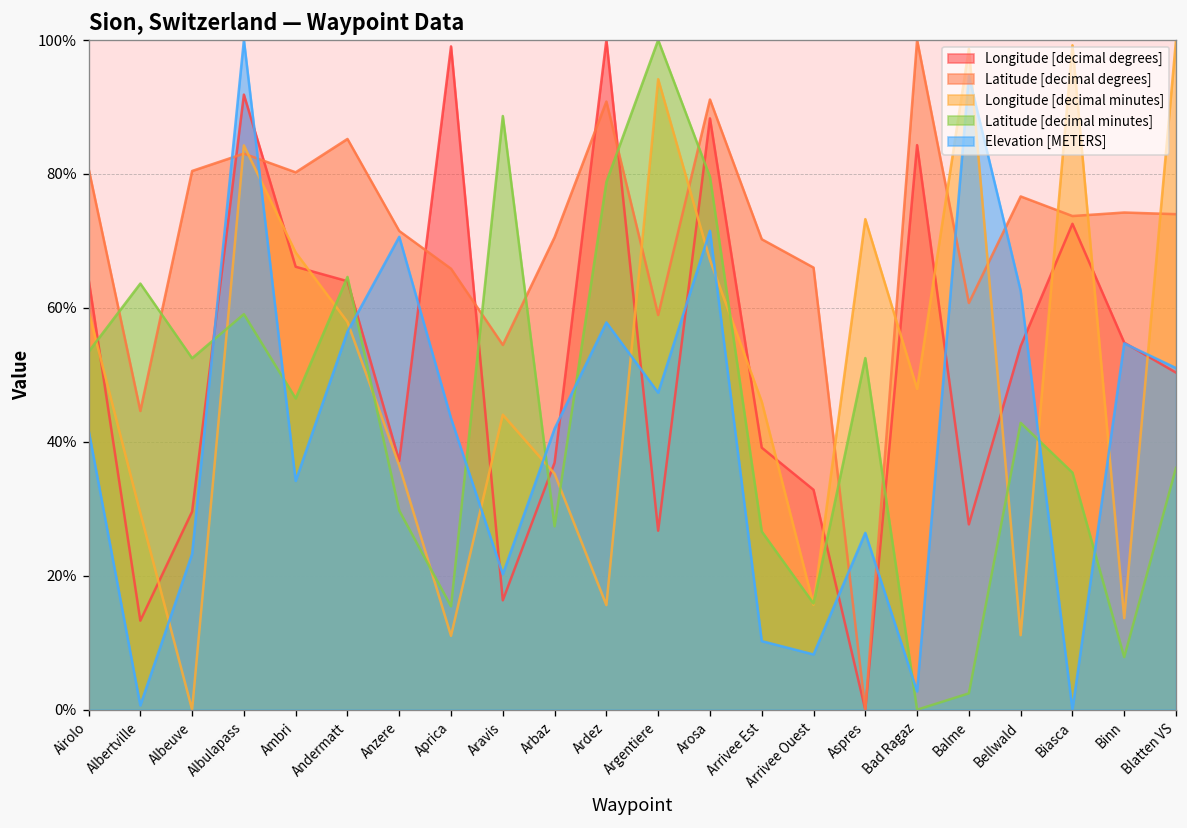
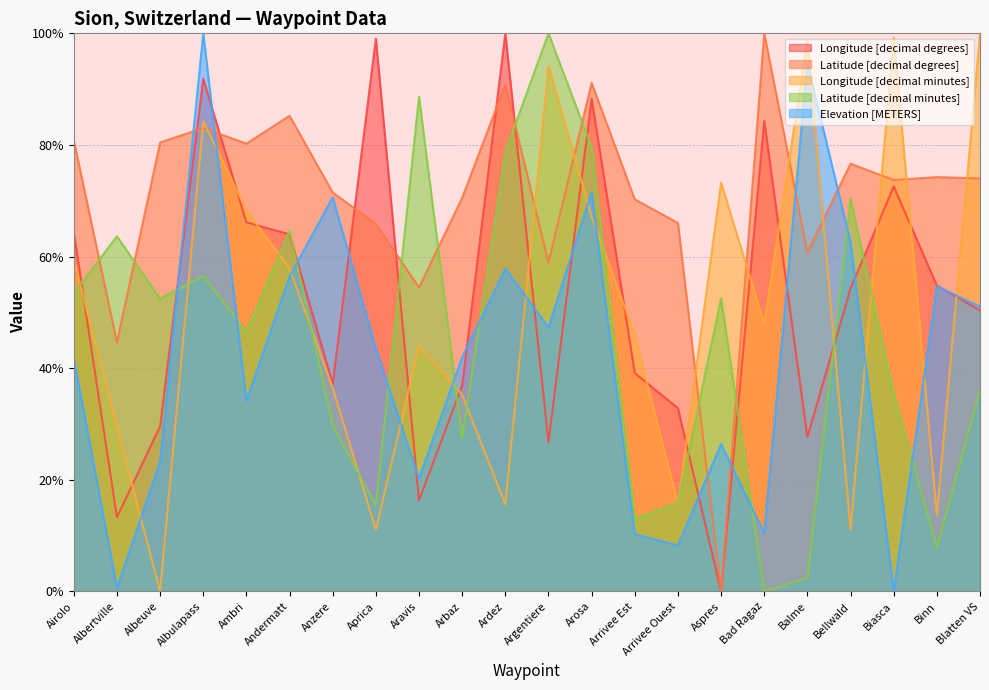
  {
    "Latitude [decimal minutes]": {
      "Airolo": "53%",
      "Albertville": "64%",
      "Albeuve": "52%",
-     "Albulapass": "59%",
+     "Albulapass": "57%",
      "Ambri": "46%",
      "Andermatt": "65%",
      "Anzere": "30%",
      "Aprica": "15%",
      "Aravis": "89%",
      "Arbaz": "27%",
      "Ardez": "79%",
      "Argentiere": "100%",
      "Arosa": "80%",
-     "Arrivee Est": "27%",
+     "Arrivee Est": "13%",
      "Aspres": "53%",
      "Bad Ragaz": "0%",
      "Balme": "2%",
-     "Bellwald": "43%",
+     "Bellwald": "70%",
      "Biasca": "35%",
      "Binn": "8%",
      "Blatten VS": "36%"
    },
    "Elevation [METERS]": {
      "Airolo": "42%",
      "Albertville": "1%",
      "Albeuve": "23%",
      "Albulapass": "100%",
      "Ambri": "34%",
      "Andermatt": "56%",
      "Anzere": "71%",
      "Aprica": "44%",
      "Aravis": "20%",
      "Arbaz": "42%",
      "Ardez": "58%",
      "Argentiere": "47%",
      "Arosa": "72%",
      "Arrivee Est": "10%",
      "Arrivee Ouest": "8%",
      "Aspres": "26%",
-     "Bad Ragaz": "3%",
+     "Bad Ragaz": "10%",
      "Bellwald": "63%",
      "Biasca": "0%",
      "Blatten VS": "51%"
    }
  }
